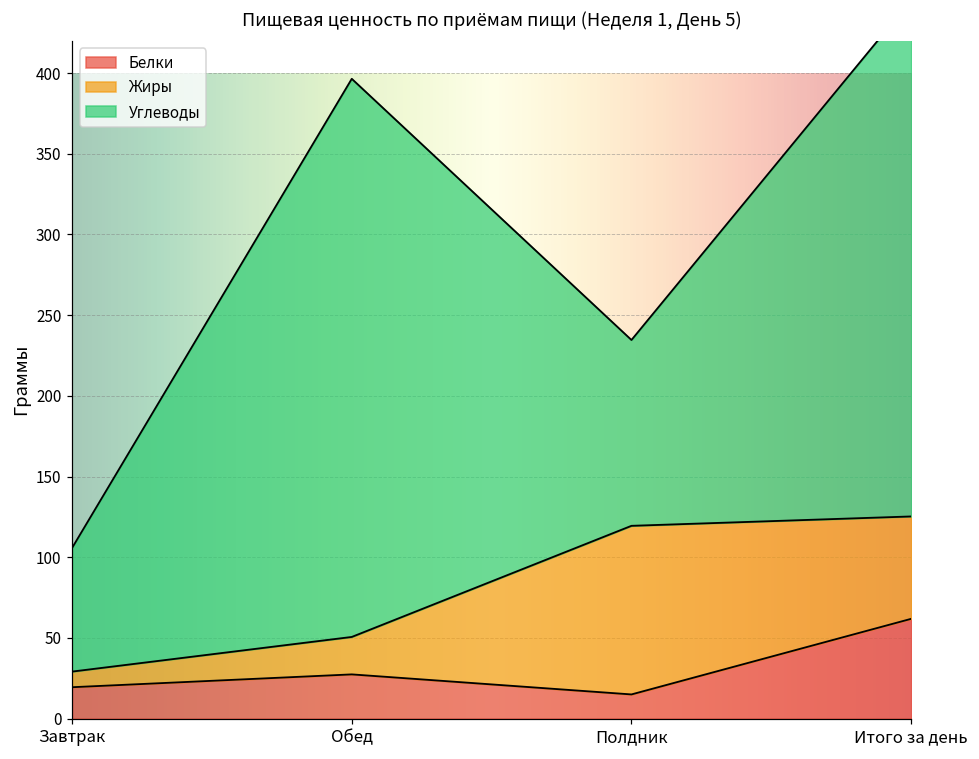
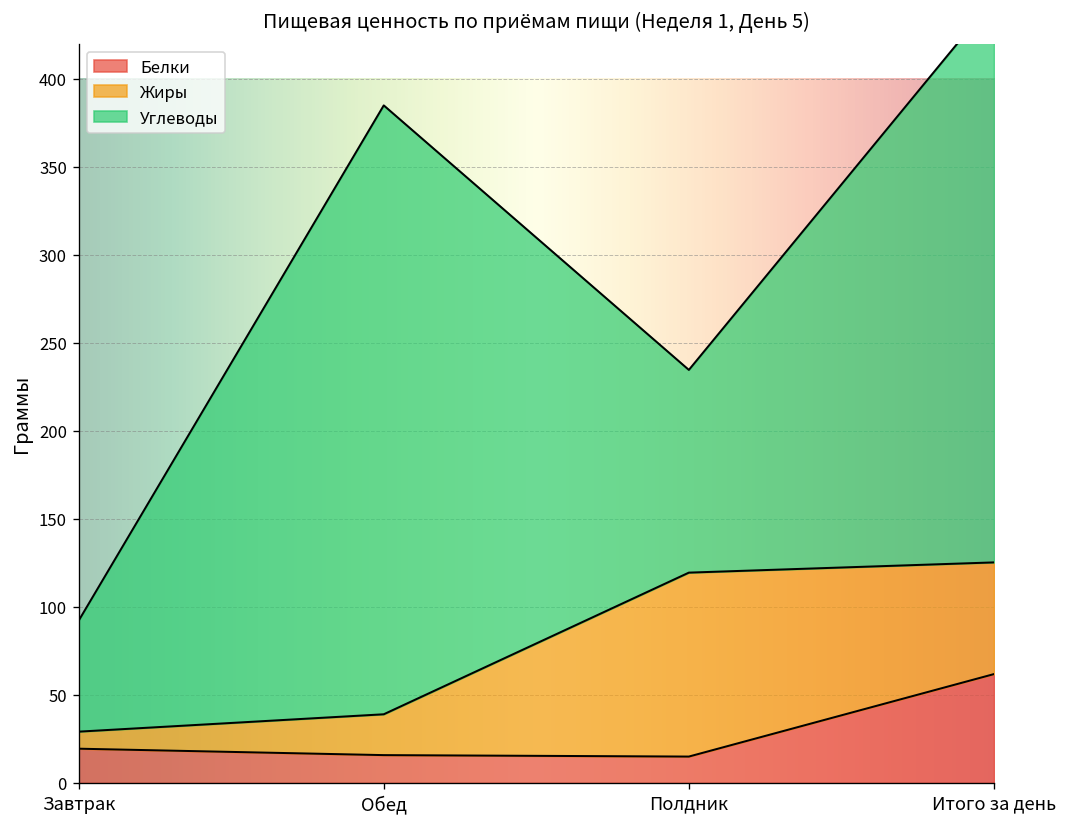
  {
    "Белки": {
      "Завтрак": 19,
-     "Обед": 27,
+     "Обед": 16,
      "Полдник": 15,
      "Итого за день": 62
    },
    "Жиры": {
      "Завтрак": 10,
      "Обед": 23,
      "Полдник": 104,
      "Итого за день": 63
    },
    "Углеводы": {
-     "Завтрак": 77,
+     "Завтрак": 63,
      "Обед": 346,
      "Полдник": 115
    }
  }
